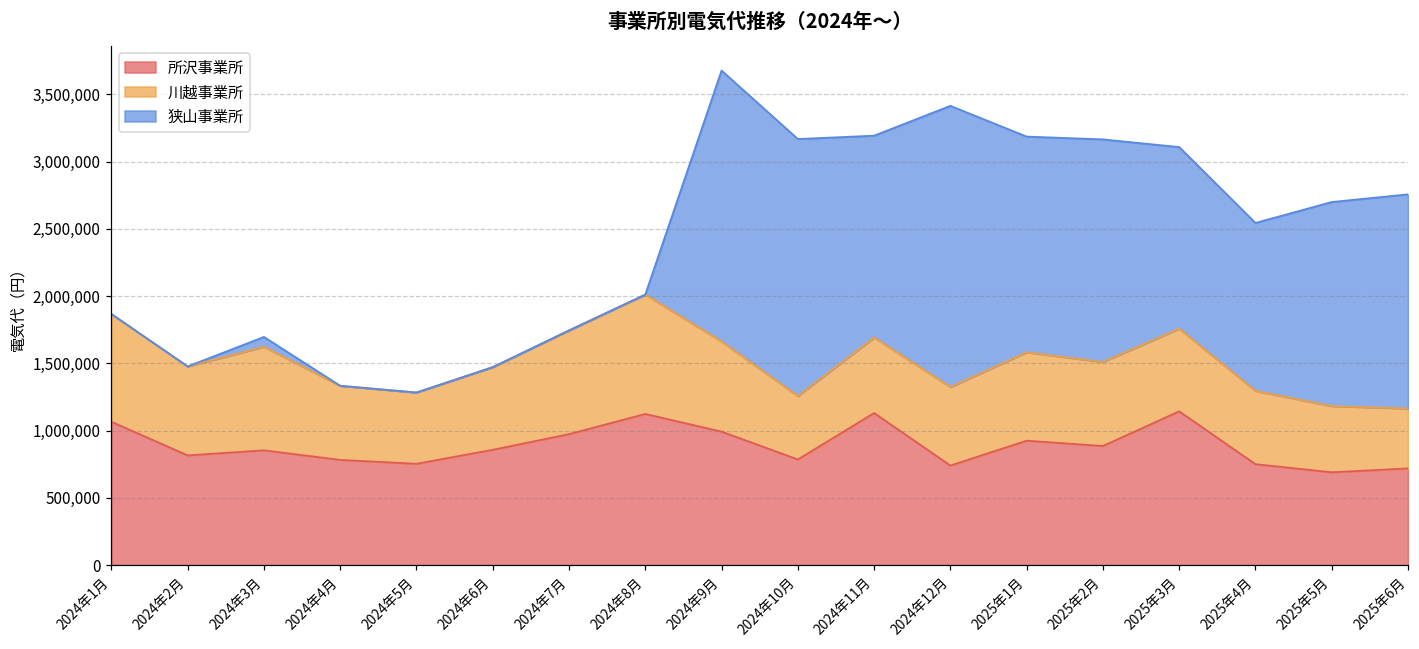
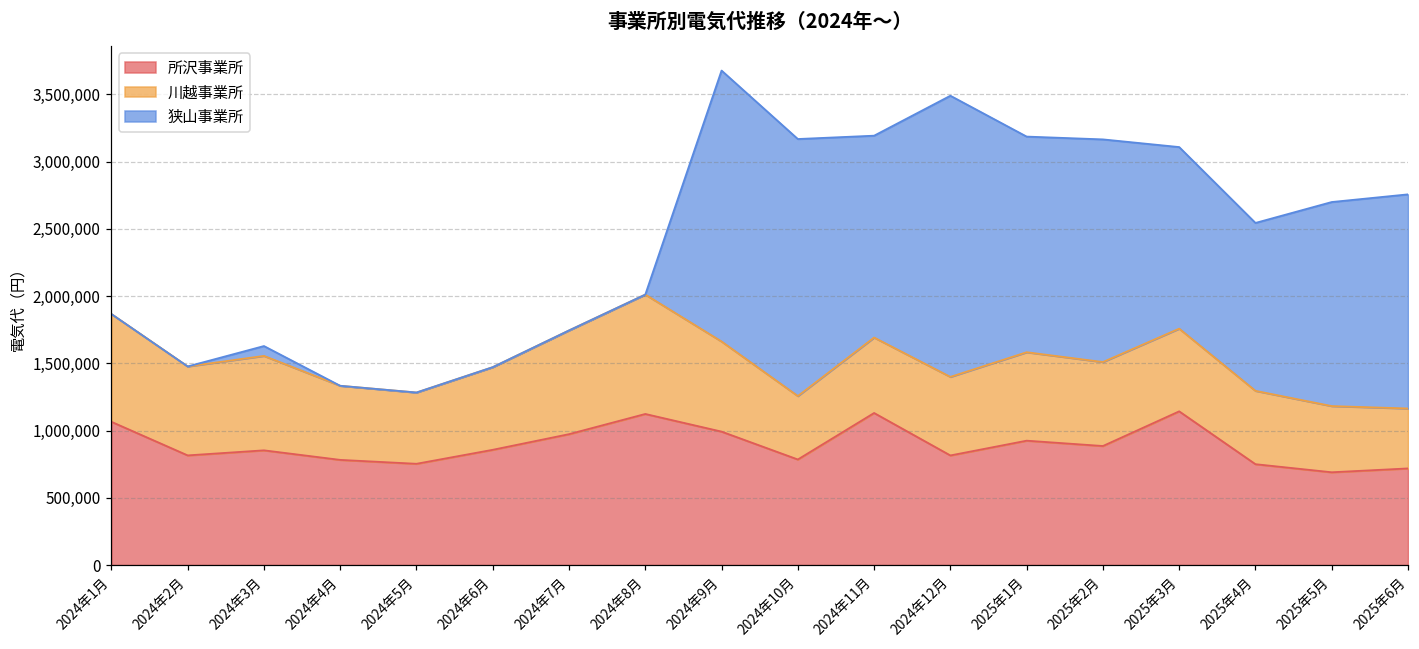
  {
    "所沢事業所": {
      "2024年1月": "1,070,000",
      "2024年2月": "820,000",
      "2024年3月": "850,000",
      "2024年4月": "780,000",
      "2024年5月": "750,000",
      "2024年6月": "860,000",
      "2024年7月": "970,000",
      "2024年8月": "1,120,000",
      "2024年9月": "990,000",
      "2024年10月": "790,000",
      "2024年11月": "1,130,000",
-     "2024年12月": "740,000",
+     "2024年12月": "820,000",
      "2025年1月": "930,000",
      "2025年2月": "890,000",
      "2025年3月": "1,140,000",
      "2025年4月": "750,000",
      "2025年5月": "690,000",
      "2025年6月": "720,000"
    },
    "川越事業所": {
-     "2024年3月": "770,000",
+     "2024年3月": "700,000",
      "2024年9月": "670,000",
      "2024年10月": "470,000",
      "2024年11月": "560,000",
      "2024年12月": "580,000",
      "2025年1月": "660,000",
      "2025年2月": "620,000",
      "2025年3月": "620,000",
      "2025年4月": "550,000",
      "2025年5月": "490,000",
      "2025年6月": "450,000"
    },
    "狭山事業所": {
      "2024年3月": "70,000",
      "2024年9月": "2,020,000",
      "2024年10月": "1,910,000",
      "2024年11月": "1,500,000",
      "2024年12月": "2,090,000",
      "2025年1月": "1,600,000",
      "2025年2月": "1,660,000",
      "2025年3月": "1,350,000",
      "2025年4月": "1,250,000",
      "2025年5月": "1,520,000",
      "2025年6月": "1,590,000"
    }
  }
